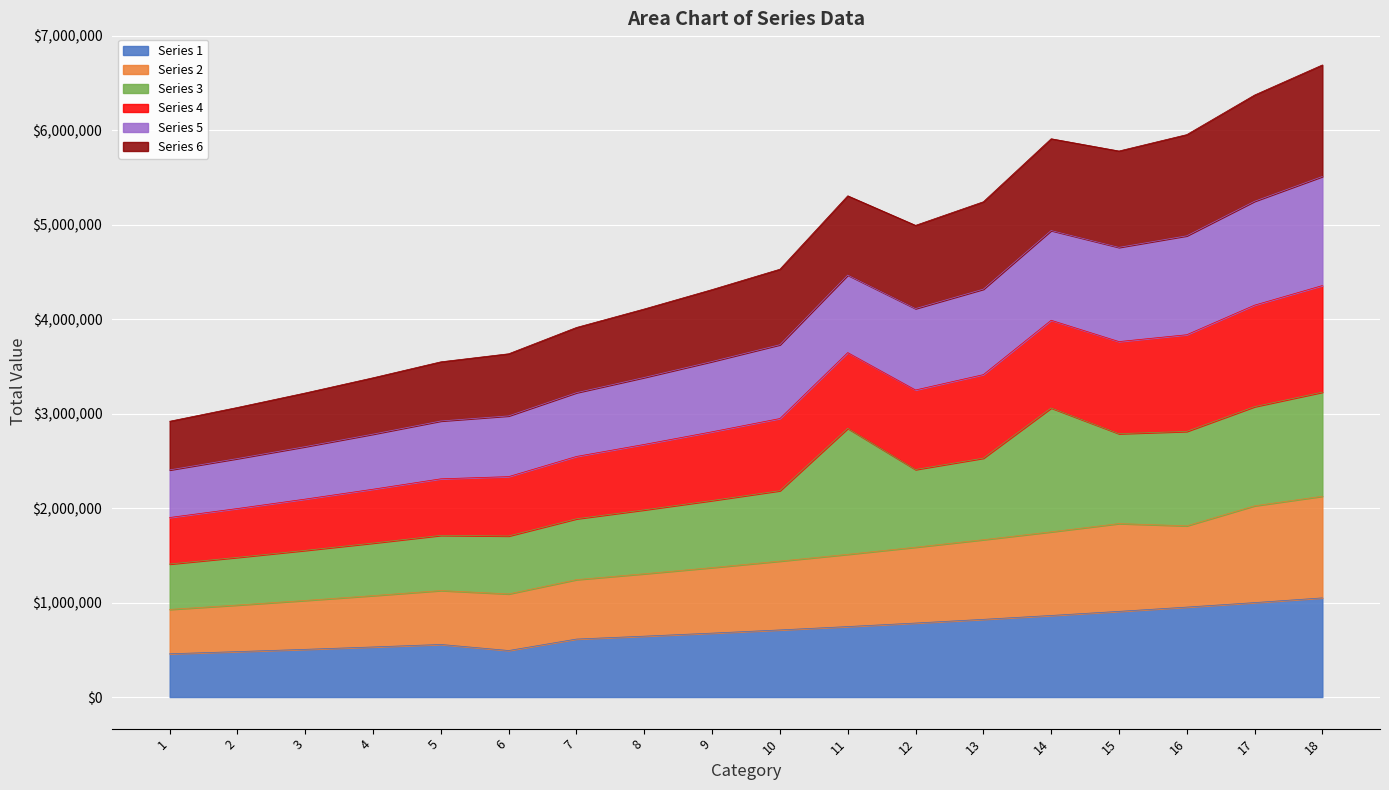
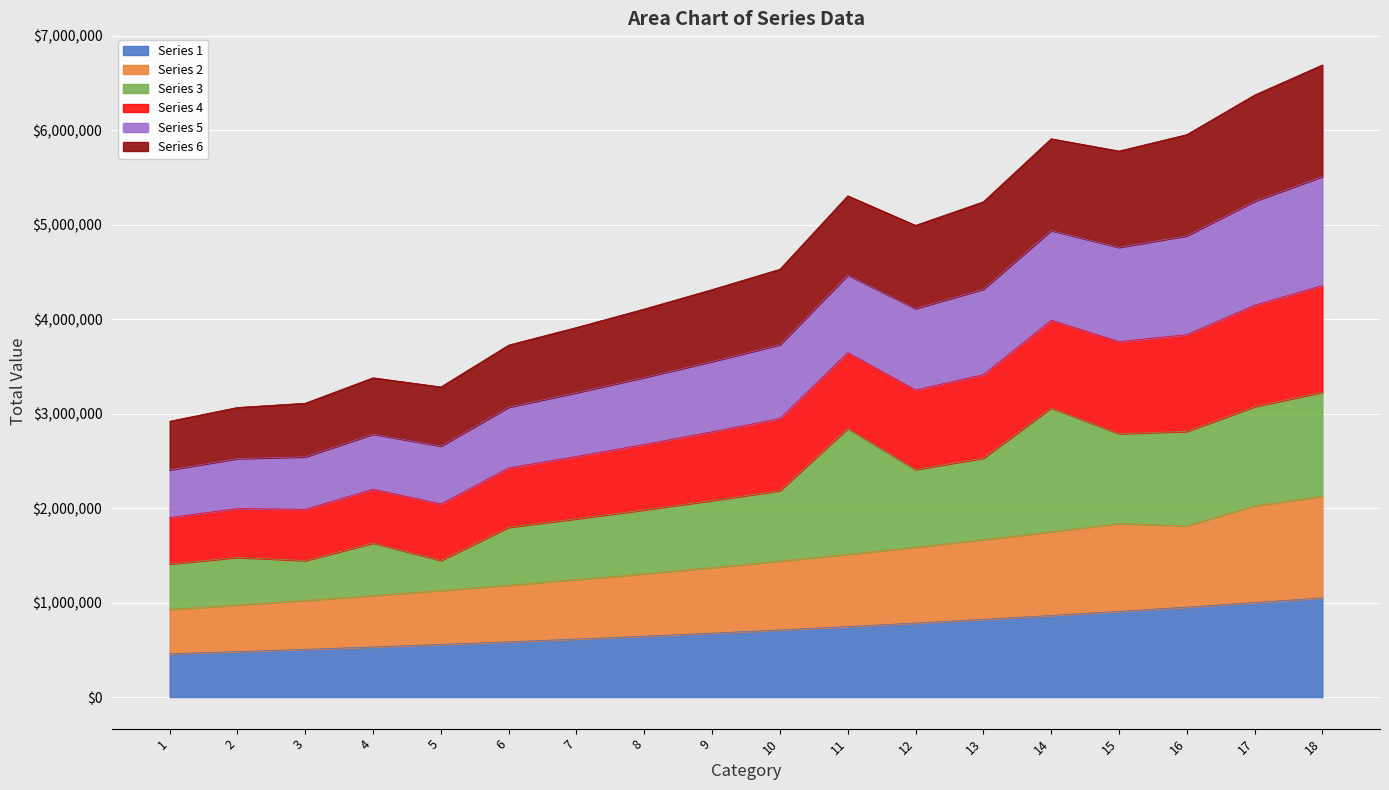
  {
    "Series 1": {
      "1": "$500,000",
      "2": "$500,000",
      "3": "$500,000",
      "4": "$500,000",
      "5": "$600,000",
-     "6": "$500,000",
+     "6": "$600,000",
      "7": "$600,000",
      "8": "$600,000",
      "9": "$700,000",
      "10": "$700,000",
      "11": "$700,000",
      "12": "$800,000",
      "13": "$800,000",
      "14": "$900,000",
      "15": "$900,000",
      "16": "$1,000,000",
      "17": "$1,000,000",
      "18": "$1,000,000"
    },
    "Series 2": {
      "1": "$500,000",
      "2": "$500,000",
      "3": "$500,000",
      "4": "$500,000",
      "5": "$600,000",
      "6": "$600,000",
      "7": "$600,000",
      "8": "$700,000",
      "9": "$700,000",
      "10": "$700,000",
      "11": "$800,000",
      "12": "$800,000",
      "13": "$800,000",
      "14": "$900,000",
      "15": "$900,000",
      "16": "$900,000",
      "17": "$1,000,000",
      "18": "$1,100,000"
    },
    "Series 3": {
      "1": "$500,000",
      "2": "$500,000",
-     "3": "$500,000",
+     "3": "$400,000",
      "4": "$600,000",
-     "5": "$600,000",
+     "5": "$300,000",
      "6": "$600,000",
      "7": "$600,000",
      "8": "$700,000",
      "9": "$700,000",
      "10": "$700,000",
      "11": "$1,300,000",
      "12": "$800,000",
      "13": "$900,000",
      "14": "$1,300,000",
      "15": "$1,000,000",
      "16": "$1,000,000",
      "17": "$1,000,000",
      "18": "$1,100,000"
    },
    "Series 4": {
      "1": "$500,000",
      "2": "$500,000",
      "3": "$500,000",
      "4": "$600,000",
      "5": "$600,000",
      "6": "$600,000",
      "7": "$700,000",
      "8": "$700,000",
      "9": "$700,000",
      "10": "$800,000",
      "11": "$800,000",
      "12": "$800,000",
      "13": "$900,000",
      "14": "$900,000",
      "15": "$1,000,000",
      "16": "$1,000,000",
      "17": "$1,100,000",
      "18": "$1,100,000"
    },
    "Series 5": {
      "1": "$500,000",
      "2": "$500,000",
      "3": "$600,000",
      "4": "$600,000",
      "5": "$600,000",
      "6": "$600,000",
      "7": "$700,000",
      "8": "$700,000",
      "9": "$700,000",
      "10": "$800,000",
      "11": "$800,000",
      "12": "$900,000",
      "13": "$900,000",
      "14": "$900,000",
      "15": "$1,000,000",
      "16": "$1,000,000",
      "17": "$1,100,000",
      "18": "$1,200,000"
    },
    "Series 6": {
      "1": "$500,000",
      "2": "$500,000",
      "3": "$600,000",
      "4": "$600,000",
      "5": "$600,000",
      "6": "$700,000",
      "7": "$700,000",
      "8": "$700,000",
      "9": "$800,000",
      "10": "$800,000",
      "11": "$800,000",
      "12": "$900,000",
      "13": "$900,000",
      "14": "$1,000,000",
      "15": "$1,000,000",
      "16": "$1,100,000",
      "17": "$1,100,000",
      "18": "$1,200,000"
    }
  }
